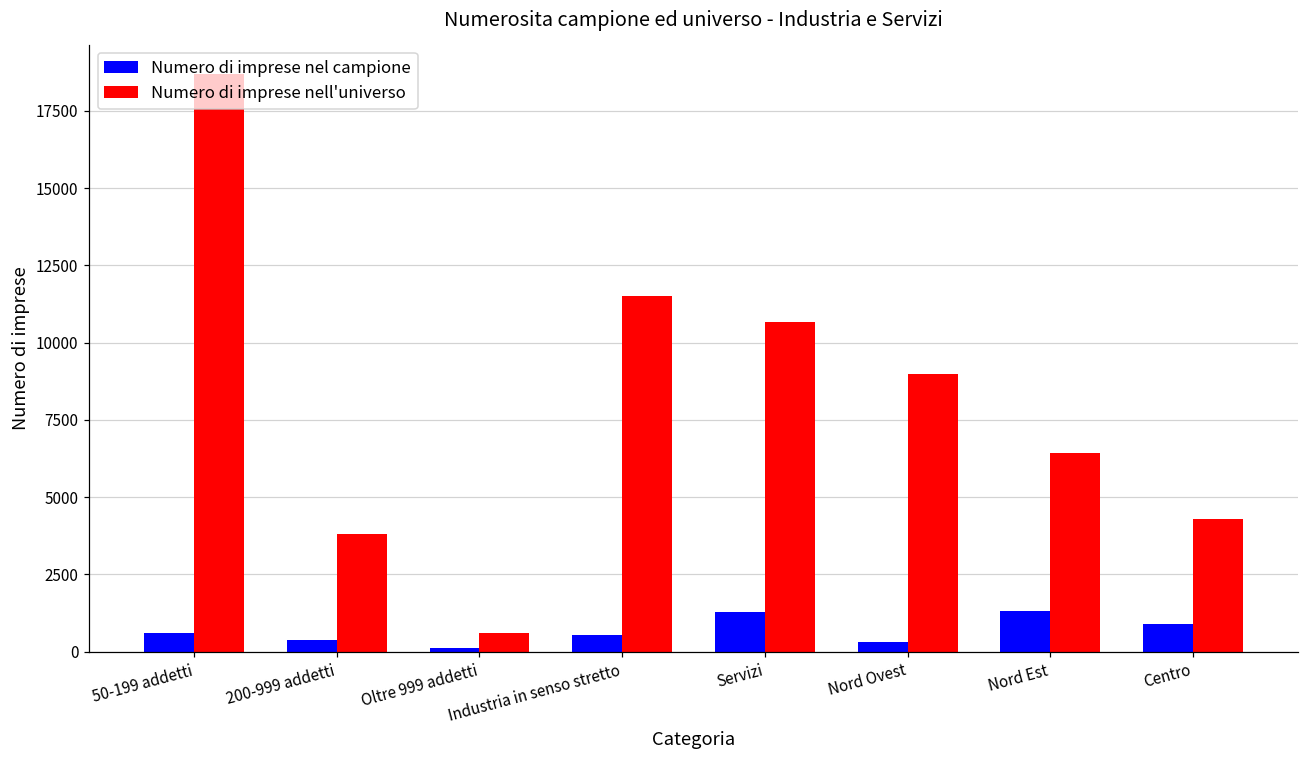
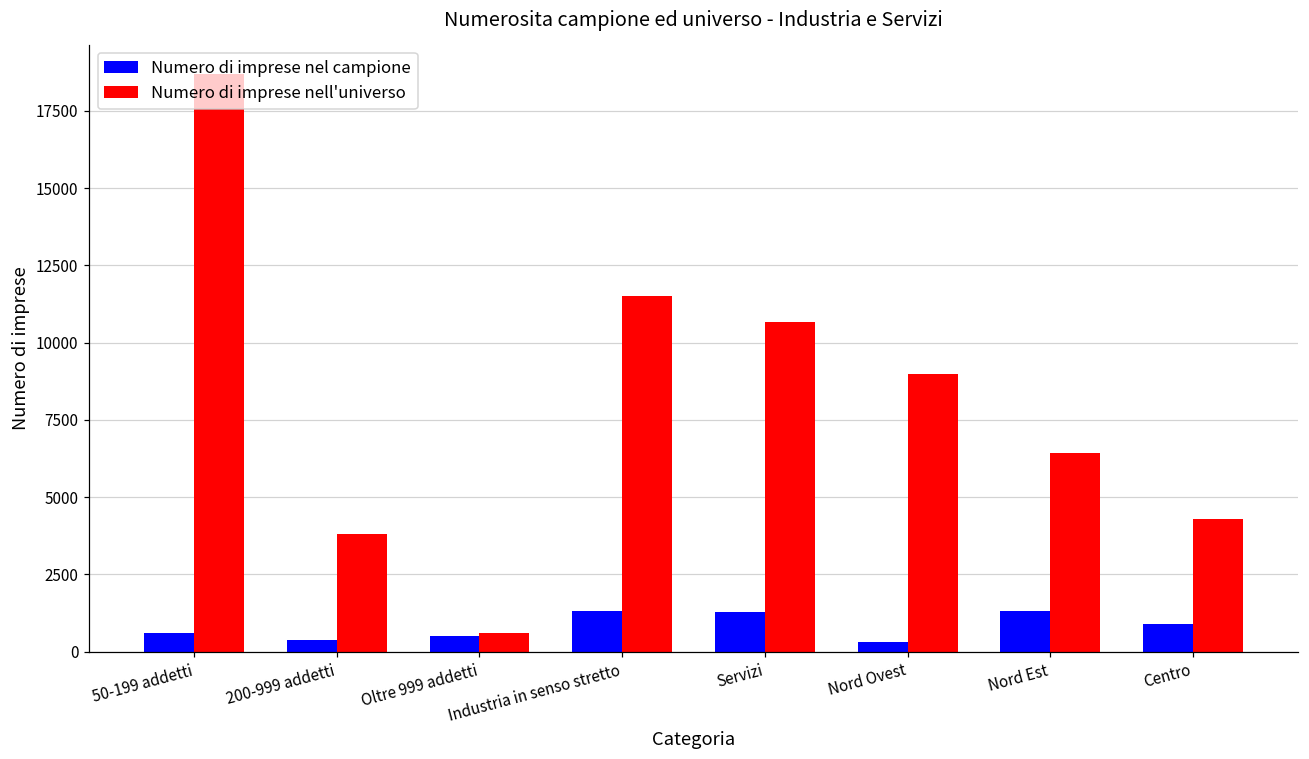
  {
    "Numero di imprese nel campione": {
      "50-199 addetti": 600,
      "200-999 addetti": 400,
-     "Oltre 999 addetti": 100,
-     "Industria in senso stretto": 500,
+     "Oltre 999 addetti": 500,
+     "Industria in senso stretto": 1300,
      "Servizi": 1300,
      "Nord Ovest": 300,
      "Nord Est": 1300,
      "Centro": 900
    },
    "Numero di imprese nell'universo": {
      "200-999 addetti": 3800,
      "Oltre 999 addetti": 600,
      "Industria in senso stretto": 11500,
      "Servizi": 10700,
      "Nord Ovest": 9000,
      "Nord Est": 6400,
      "Centro": 4300
    }
  }
